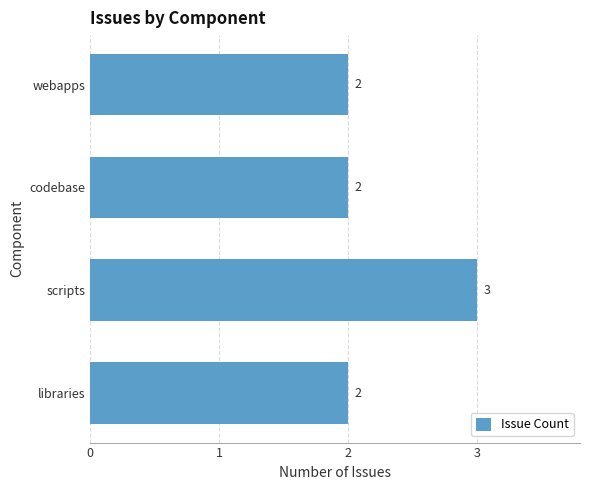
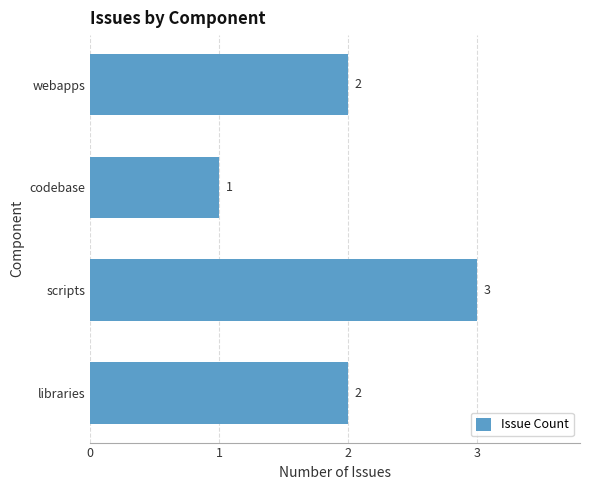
  {
    "webapps": 2,
-   "codebase": 2,
+   "codebase": 1,
    "scripts": 3,
    "libraries": 2
  }
